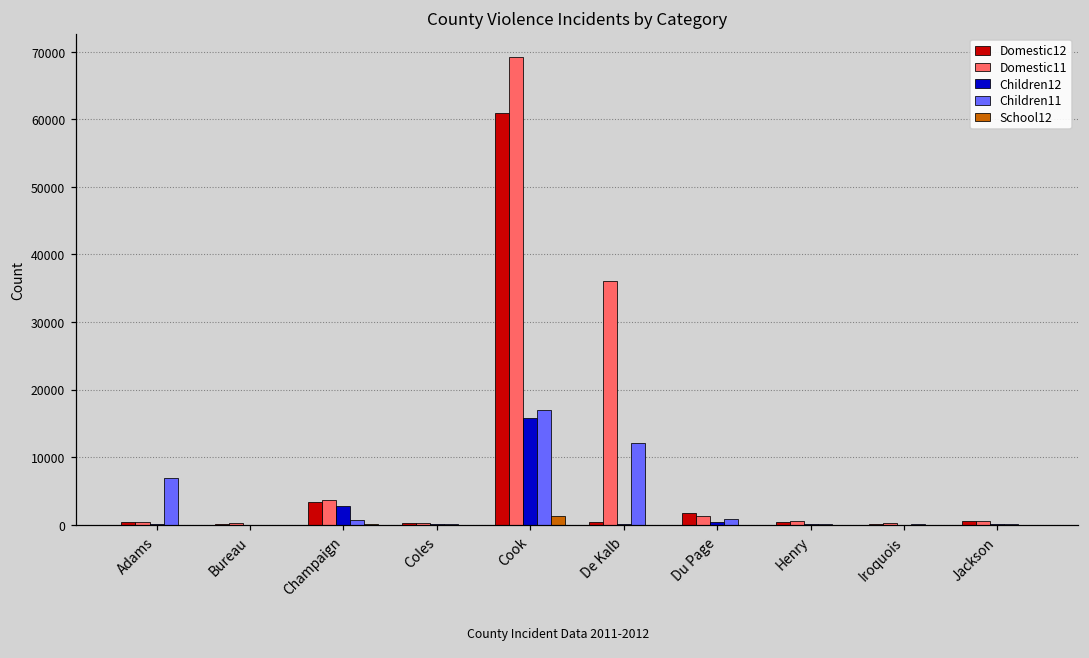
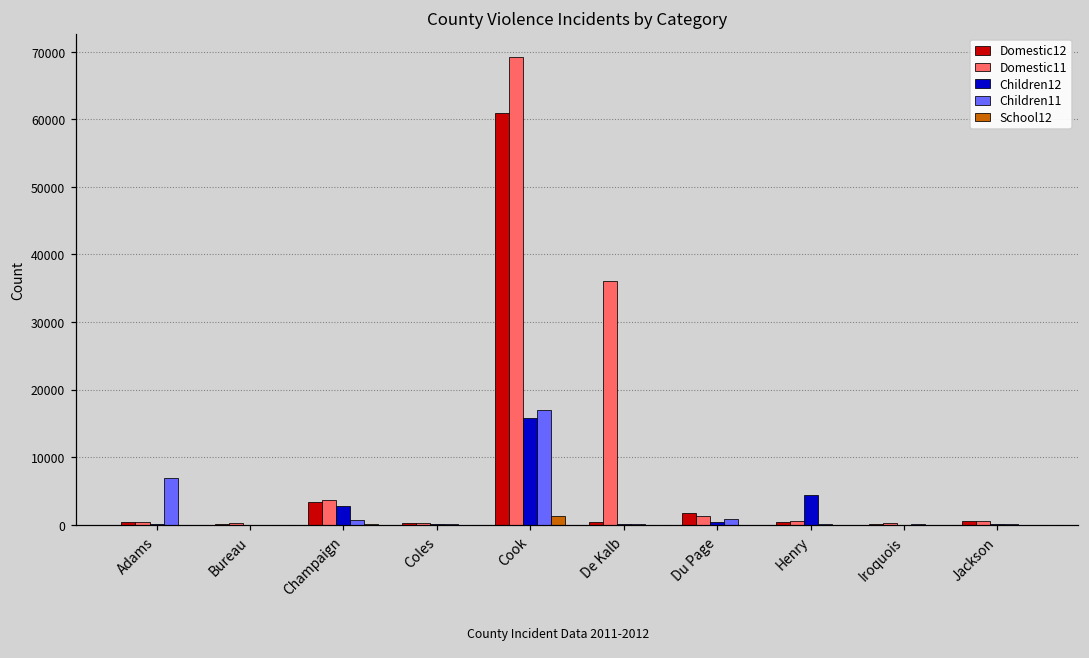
  {
    "Domestic12": {
      "Adams": 0,
      "Champaign": 3000,
      "Cook": 61000,
      "De Kalb": 0,
      "Du Page": 2000,
      "Henry": 0,
      "Jackson": 1000
    },
    "Domestic11": {
      "Adams": 0,
      "Champaign": 4000,
      "Cook": 69000,
      "De Kalb": 36000,
      "Du Page": 1000,
      "Henry": 1000,
      "Jackson": 1000
    },
    "Children12": {
      "Champaign": 3000,
      "Cook": 16000,
-     "Henry": 0
+     "Henry": 4000
    },
    "Children11": {
      "Adams": 7000,
      "Champaign": 1000,
      "Cook": 17000,
-     "De Kalb": 12000,
+     "De Kalb": 0,
      "Du Page": 1000
    },
    "School12": {
      "Adams": 0,
      "Cook": 1000,
      "Jackson": 0
    }
  }
